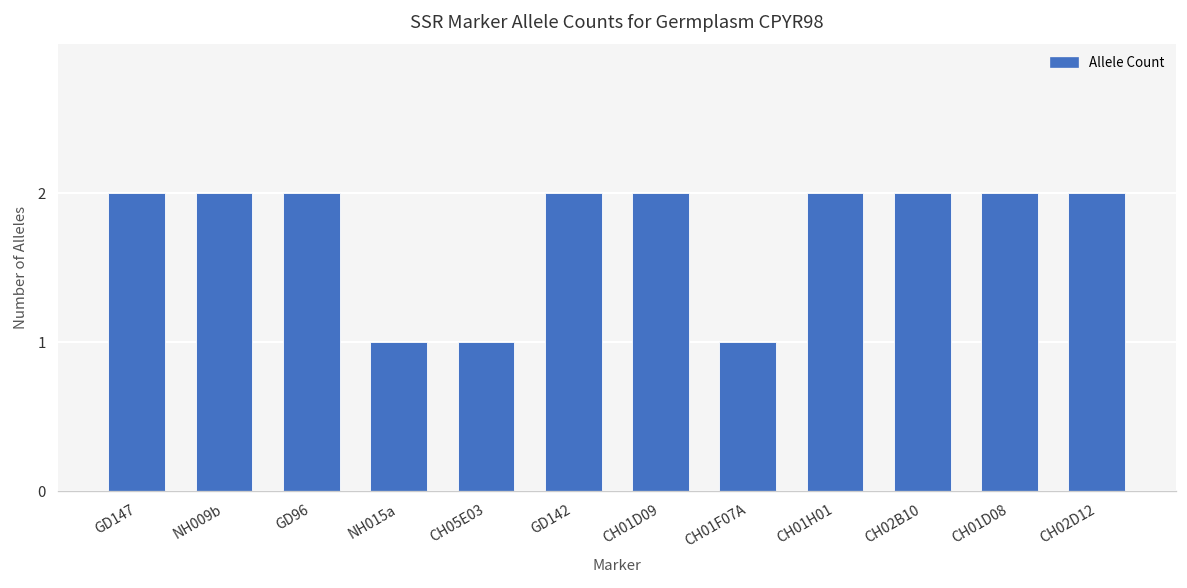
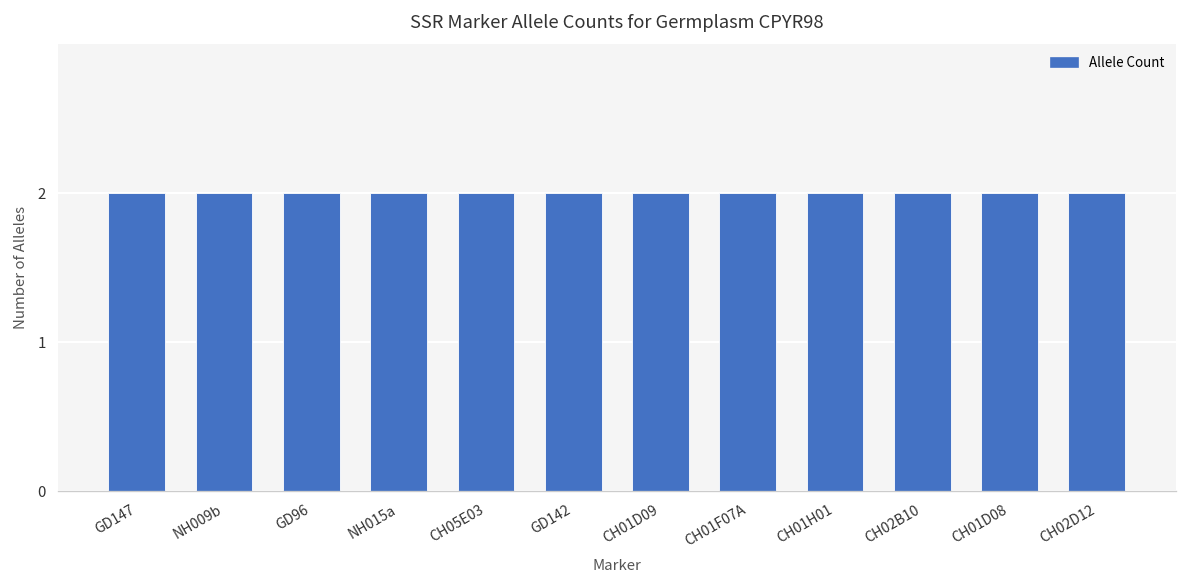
  {
    "GD147": 2,
    "NH009b": 2,
    "GD96": 2,
-   "NH015a": 1,
-   "CH05E03": 1,
+   "NH015a": 2,
+   "CH05E03": 2,
    "GD142": 2,
    "CH01D09": 2,
-   "CH01F07A": 1,
+   "CH01F07A": 2,
    "CH01H01": 2,
    "CH02B10": 2,
    "CH01D08": 2,
    "CH02D12": 2
  }
